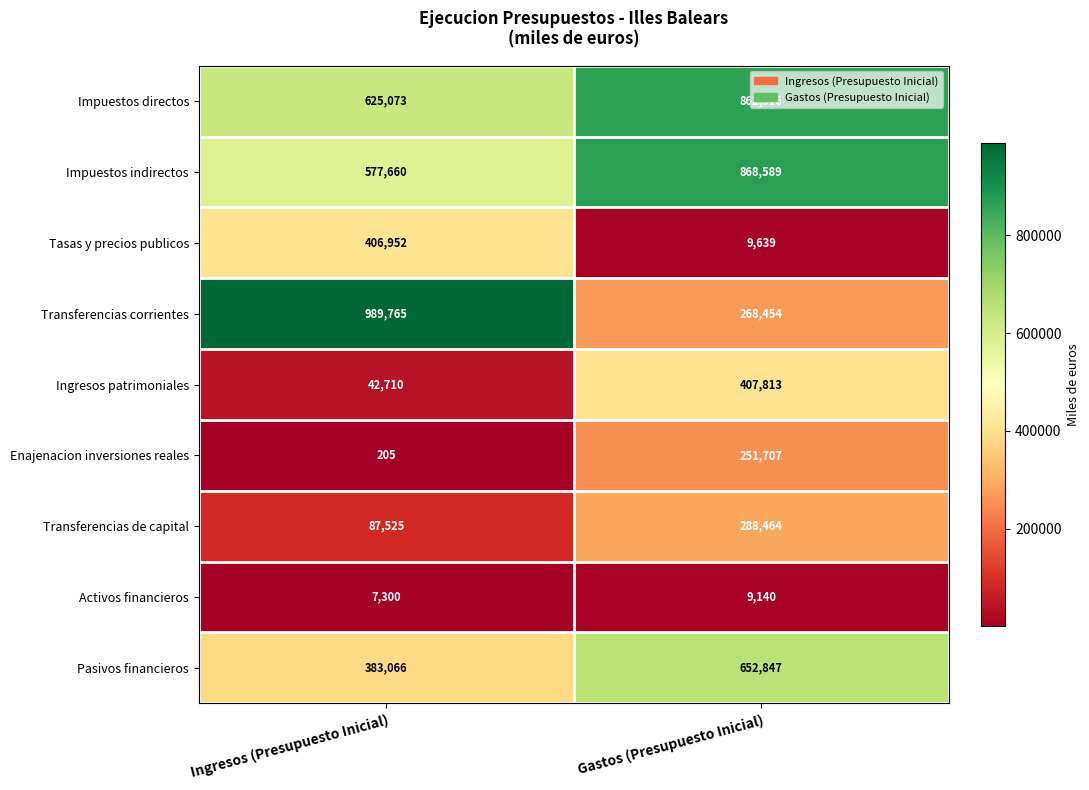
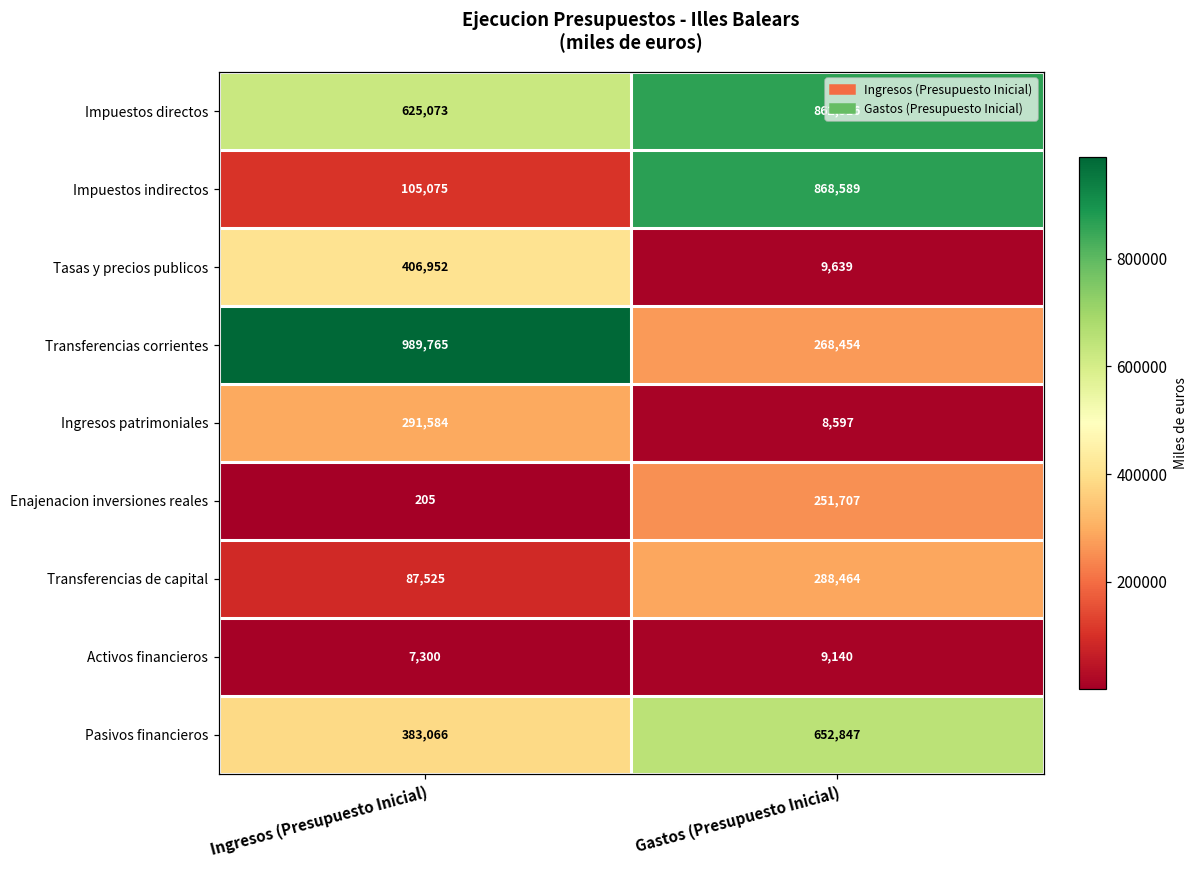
  {
    "Impuestos directos": {
      "Ingresos (Presupuesto Inicial)": "625,073"
    },
    "Impuestos indirectos": {
-     "Ingresos (Presupuesto Inicial)": "577,660",
+     "Ingresos (Presupuesto Inicial)": "105,075",
      "Gastos (Presupuesto Inicial)": "868,589"
    },
    "Tasas y precios publicos": {
      "Ingresos (Presupuesto Inicial)": "406,952",
      "Gastos (Presupuesto Inicial)": "9,639"
    },
    "Transferencias corrientes": {
      "Ingresos (Presupuesto Inicial)": "989,765",
      "Gastos (Presupuesto Inicial)": "268,454"
    },
    "Ingresos patrimoniales": {
-     "Ingresos (Presupuesto Inicial)": "42,710",
-     "Gastos (Presupuesto Inicial)": "407,813"
+     "Ingresos (Presupuesto Inicial)": "291,584",
+     "Gastos (Presupuesto Inicial)": "8,597"
    },
    "Enajenacion inversiones reales": {
      "Ingresos (Presupuesto Inicial)": "205",
      "Gastos (Presupuesto Inicial)": "251,707"
    },
    "Transferencias de capital": {
      "Ingresos (Presupuesto Inicial)": "87,525",
      "Gastos (Presupuesto Inicial)": "288,464"
    },
    "Activos financieros": {
      "Ingresos (Presupuesto Inicial)": "7,300",
      "Gastos (Presupuesto Inicial)": "9,140"
    },
    "Pasivos financieros": {
      "Ingresos (Presupuesto Inicial)": "383,066",
      "Gastos (Presupuesto Inicial)": "652,847"
    }
  }
